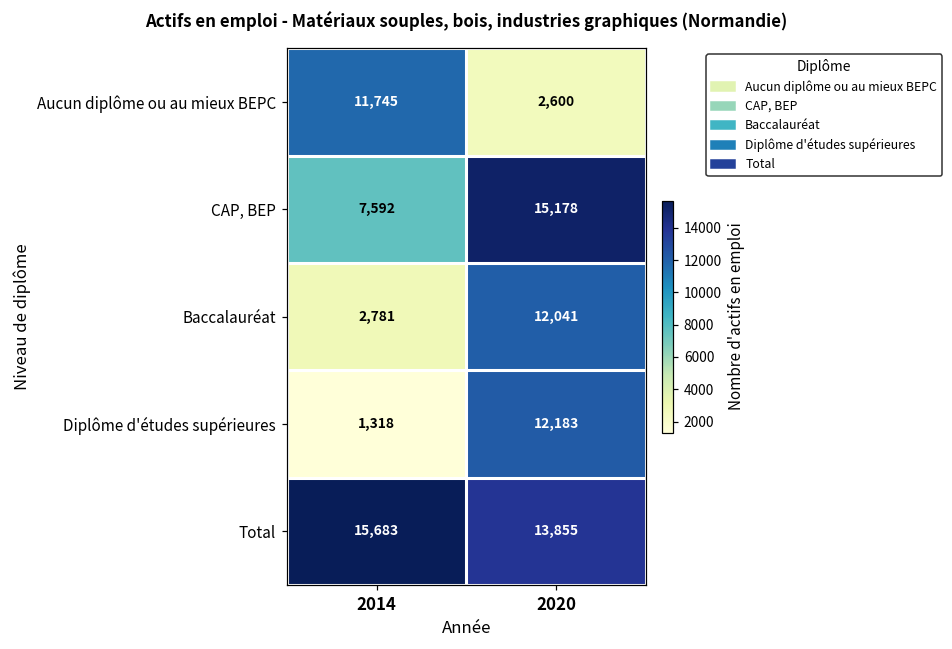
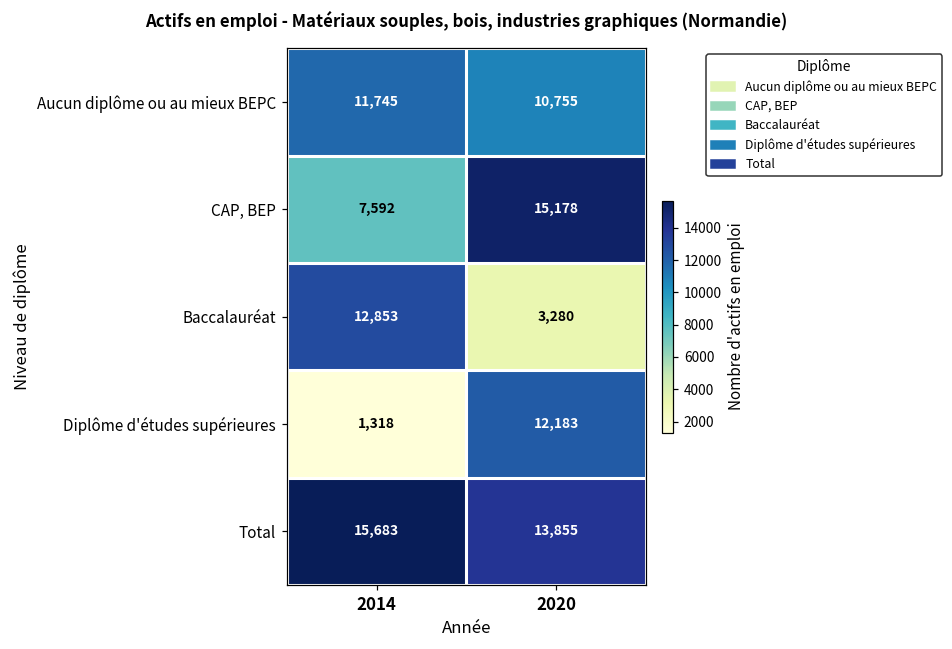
  {
    "Aucun diplôme ou au mieux BEPC": {
      "2014": "11,745",
-     "2020": "2,600"
+     "2020": "10,755"
    },
    "CAP, BEP": {
      "2014": "7,592",
      "2020": "15,178"
    },
    "Baccalauréat": {
-     "2014": "2,781",
-     "2020": "12,041"
+     "2014": "12,853",
+     "2020": "3,280"
    },
    "Diplôme d'études supérieures": {
      "2014": "1,318",
      "2020": "12,183"
    },
    "Total": {
      "2014": "15,683",
      "2020": "13,855"
    }
  }
